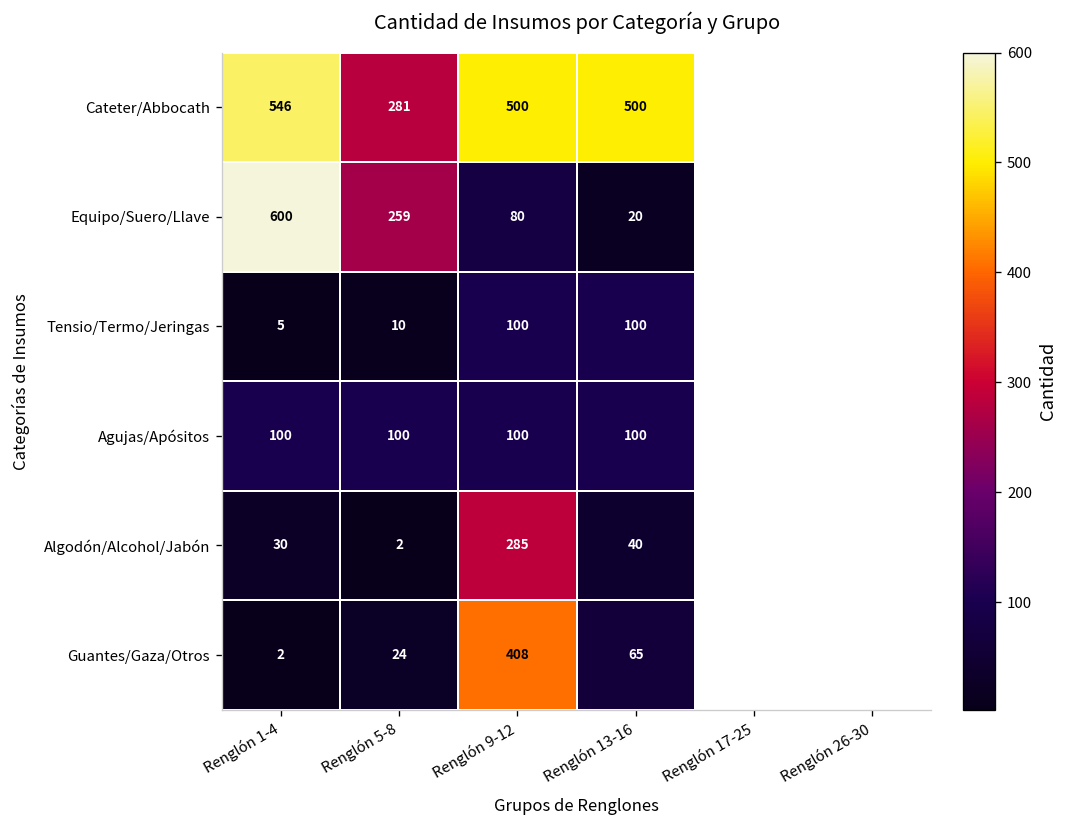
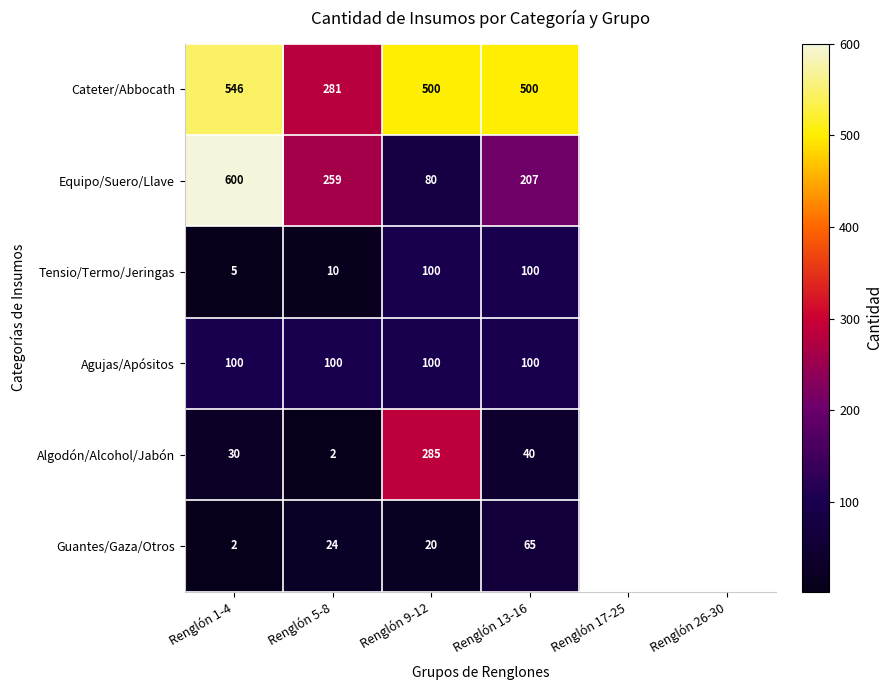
  {
    "Cateter/Abbocath": {
      "Renglón 1-4": 546,
      "Renglón 5-8": 281,
      "Renglón 9-12": 500,
      "Renglón 13-16": 500
    },
    "Equipo/Suero/Llave": {
      "Renglón 1-4": 600,
      "Renglón 5-8": 259,
      "Renglón 9-12": 80,
-     "Renglón 13-16": 20
+     "Renglón 13-16": 207
    },
    "Tensio/Termo/Jeringas": {
      "Renglón 1-4": 5,
      "Renglón 5-8": 10,
      "Renglón 9-12": 100,
      "Renglón 13-16": 100
    },
    "Agujas/Apósitos": {
      "Renglón 1-4": 100,
      "Renglón 5-8": 100,
      "Renglón 9-12": 100,
      "Renglón 13-16": 100
    },
    "Algodón/Alcohol/Jabón": {
      "Renglón 1-4": 30,
      "Renglón 5-8": 2,
      "Renglón 9-12": 285,
      "Renglón 13-16": 40
    },
    "Guantes/Gaza/Otros": {
      "Renglón 1-4": 2,
      "Renglón 5-8": 24,
-     "Renglón 9-12": 408,
+     "Renglón 9-12": 20,
      "Renglón 13-16": 65
    }
  }
